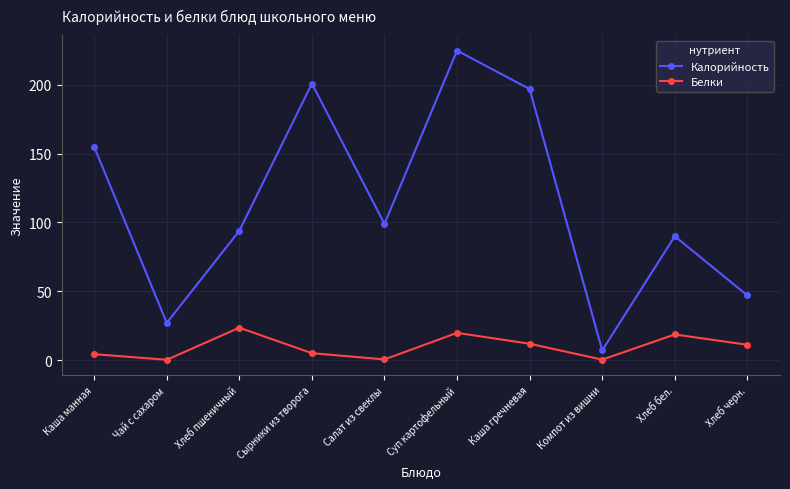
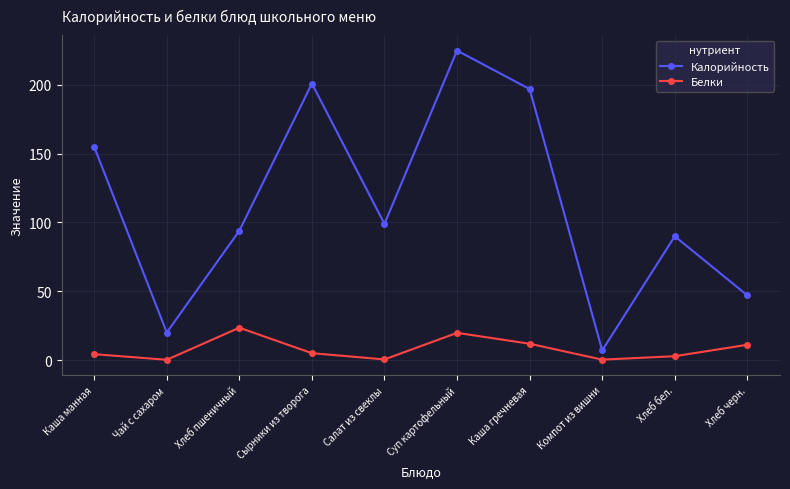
  {
    "Калорийность": {
      "Каша манная": 155,
-     "Чай с сахаром": 27,
+     "Чай с сахаром": 20,
      "Хлеб пшеничный": 94,
      "Сырники из творога": 201,
      "Салат из свеклы": 99,
      "Суп картофельный": 225,
      "Каша гречневая": 197,
      "Компот из вишни": 7,
      "Хлеб бел.": 90,
      "Хлеб черн.": 47
    },
    "Белки": {
      "Каша манная": 4,
      "Чай с сахаром": 0,
      "Хлеб пшеничный": 24,
      "Сырники из творога": 5,
      "Салат из свеклы": 0,
      "Суп картофельный": 20,
      "Каша гречневая": 12,
      "Компот из вишни": 0,
-     "Хлеб бел.": 19,
+     "Хлеб бел.": 3,
      "Хлеб черн.": 11
    }
  }
